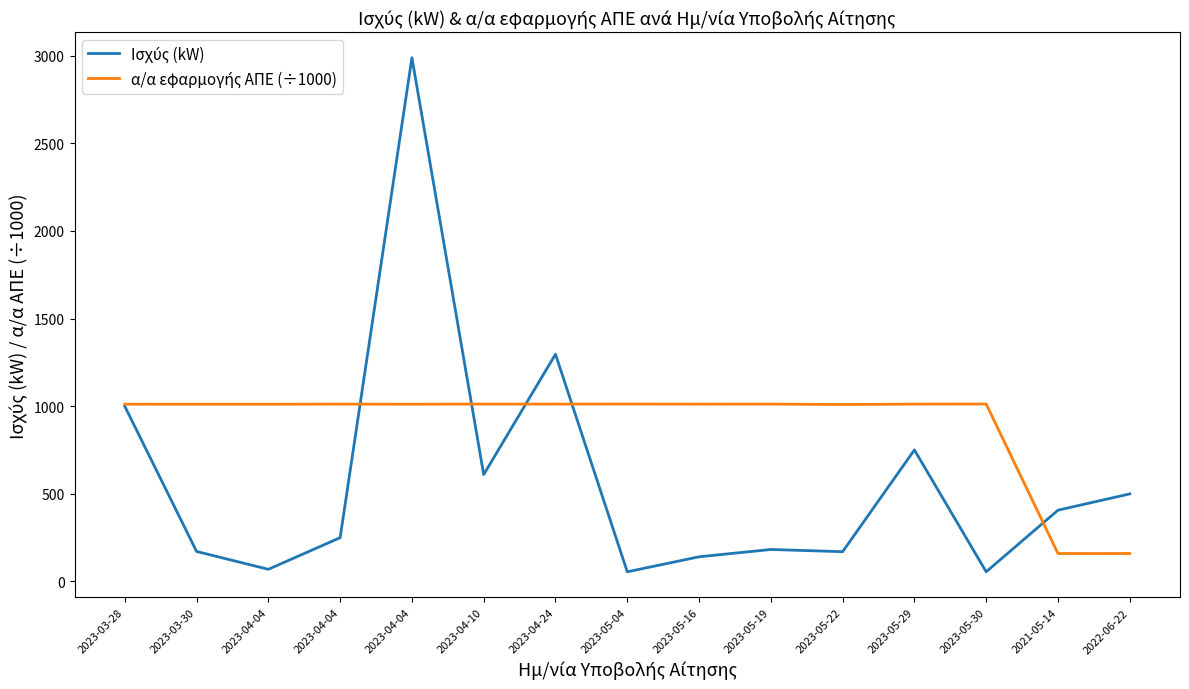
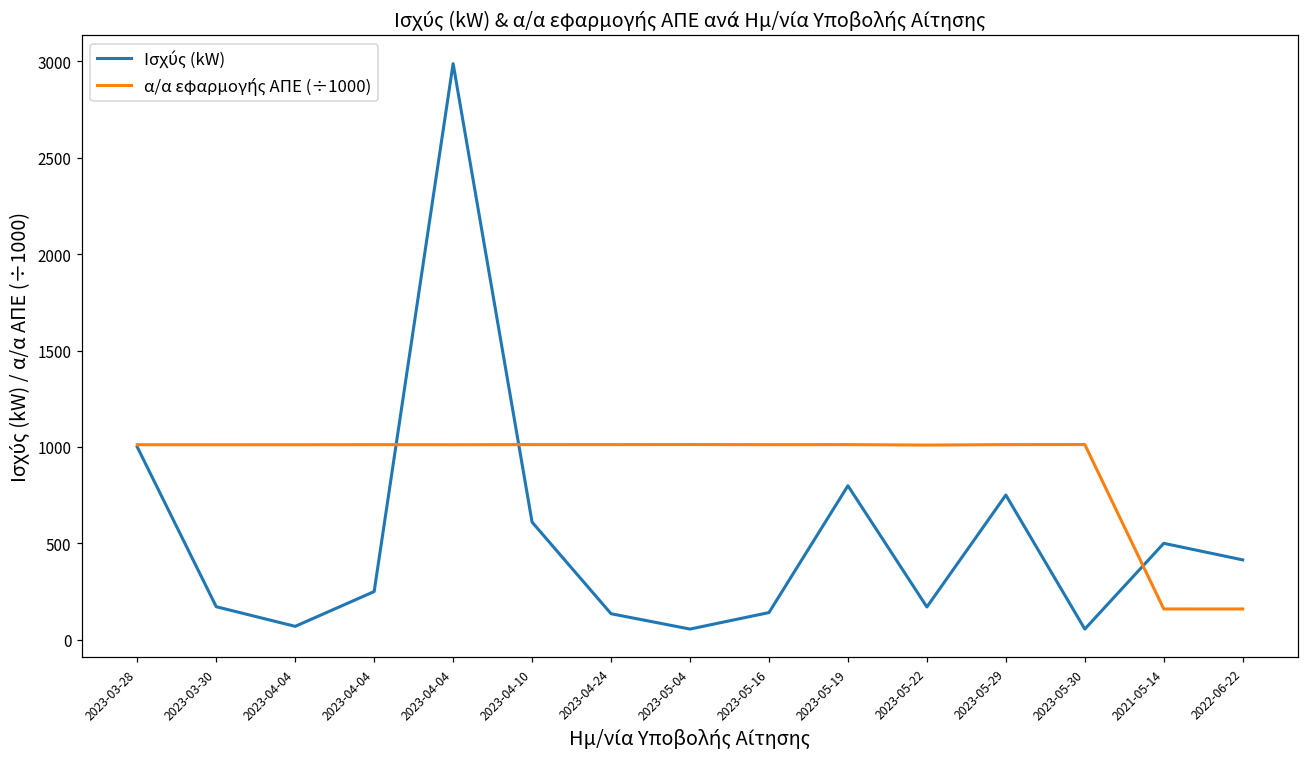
  {
    "Ισχύς (kW)": {
      "2023-03-30": 170,
      "2023-04-10": 610,
-     "2023-04-24": 1300,
+     "2023-04-24": 130,
      "2023-05-04": 60,
      "2023-05-16": 140,
-     "2023-05-19": 180,
+     "2023-05-19": 800,
      "2023-05-22": 170,
      "2023-05-29": 750,
      "2023-05-30": 60,
-     "2021-05-14": 410,
-     "2022-06-22": 500
+     "2021-05-14": 500,
+     "2022-06-22": 410
    },
    "α/α εφαρμογής ΑΠΕ (÷1000)": {
      "2023-03-30": 1010,
      "2023-04-10": 1010,
      "2023-04-24": 1010,
      "2023-05-04": 1010,
      "2023-05-16": 1010,
      "2023-05-19": 1010,
      "2023-05-22": 1010,
      "2023-05-29": 1010,
      "2023-05-30": 1010,
      "2021-05-14": 160,
      "2022-06-22": 160
    }
  }
